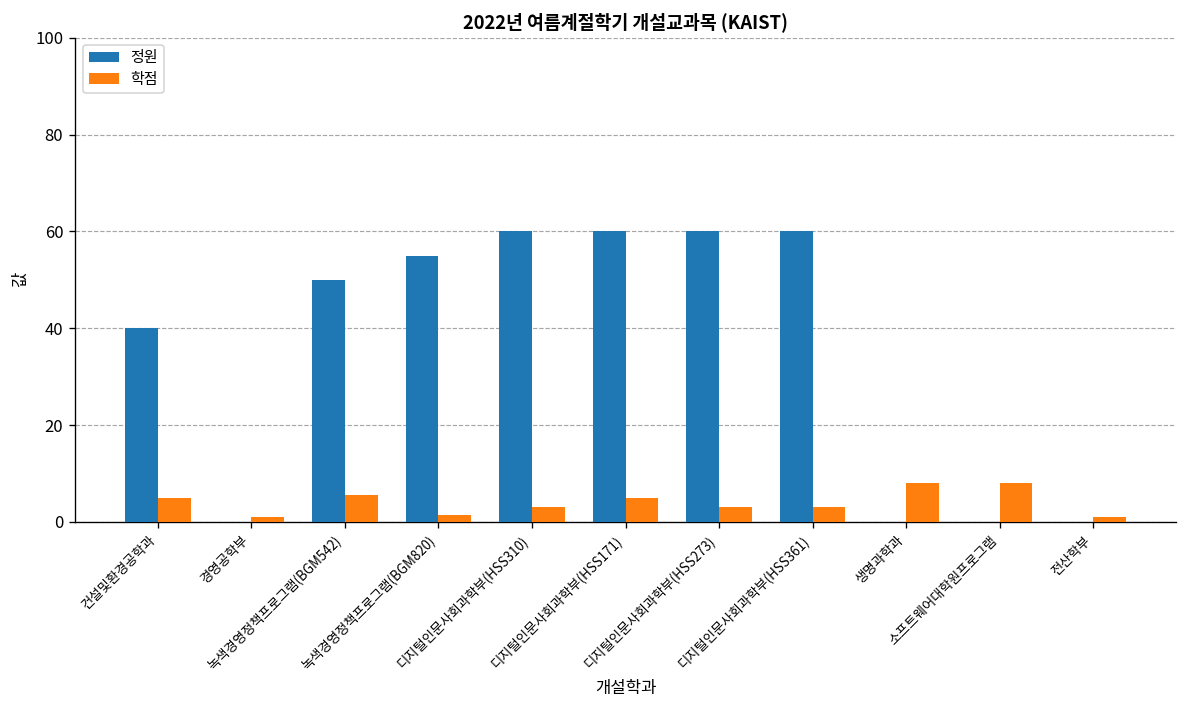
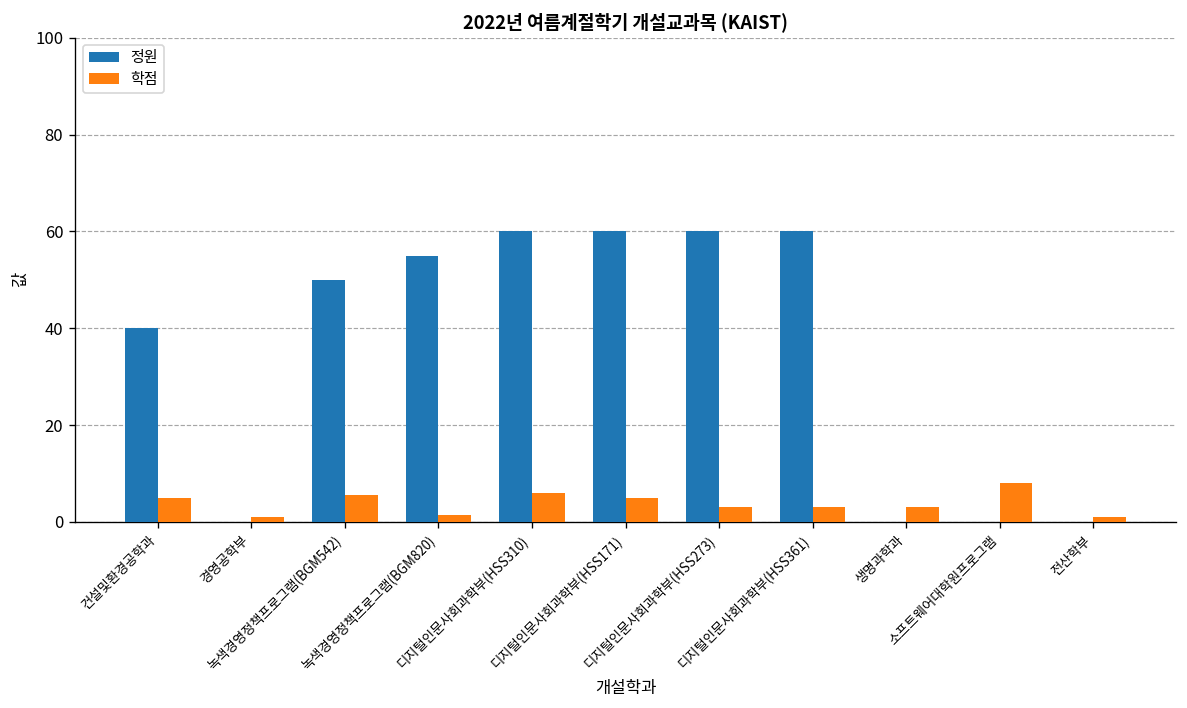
  {
    "정원": {
      "건설및환경공학과": 40,
      "경영공학부": 0,
      "녹색경영정책프로그램(BGM542)": 50,
      "녹색경영정책프로그램(BGM820)": 55,
      "디지털인문사회과학부(HSS310)": 60,
      "디지털인문사회과학부(HSS171)": 60,
      "디지털인문사회과학부(HSS273)": 60,
      "디지털인문사회과학부(HSS361)": 60,
      "생명과학과": 0,
      "소프트웨어대학원프로그램": 0,
      "전산학부": 0
    },
    "학점": {
      "건설및환경공학과": 5,
      "경영공학부": 1,
      "녹색경영정책프로그램(BGM542)": 6,
      "녹색경영정책프로그램(BGM820)": 2,
-     "디지털인문사회과학부(HSS310)": 3,
+     "디지털인문사회과학부(HSS310)": 6,
      "디지털인문사회과학부(HSS171)": 5,
      "디지털인문사회과학부(HSS273)": 3,
      "디지털인문사회과학부(HSS361)": 3,
-     "생명과학과": 8,
+     "생명과학과": 3,
      "소프트웨어대학원프로그램": 8,
      "전산학부": 1
    }
  }
